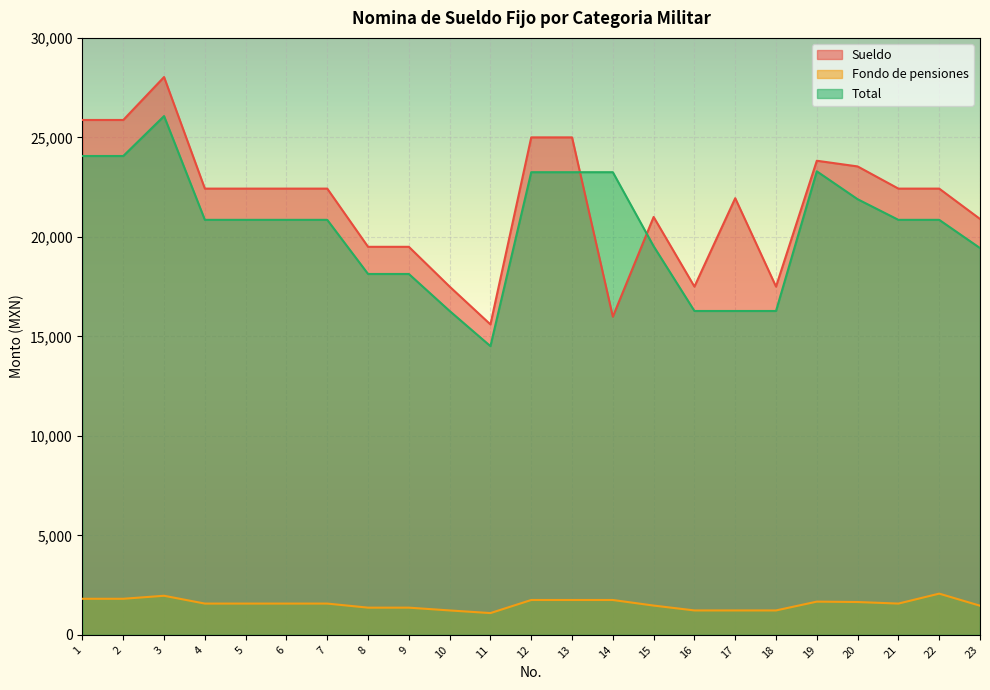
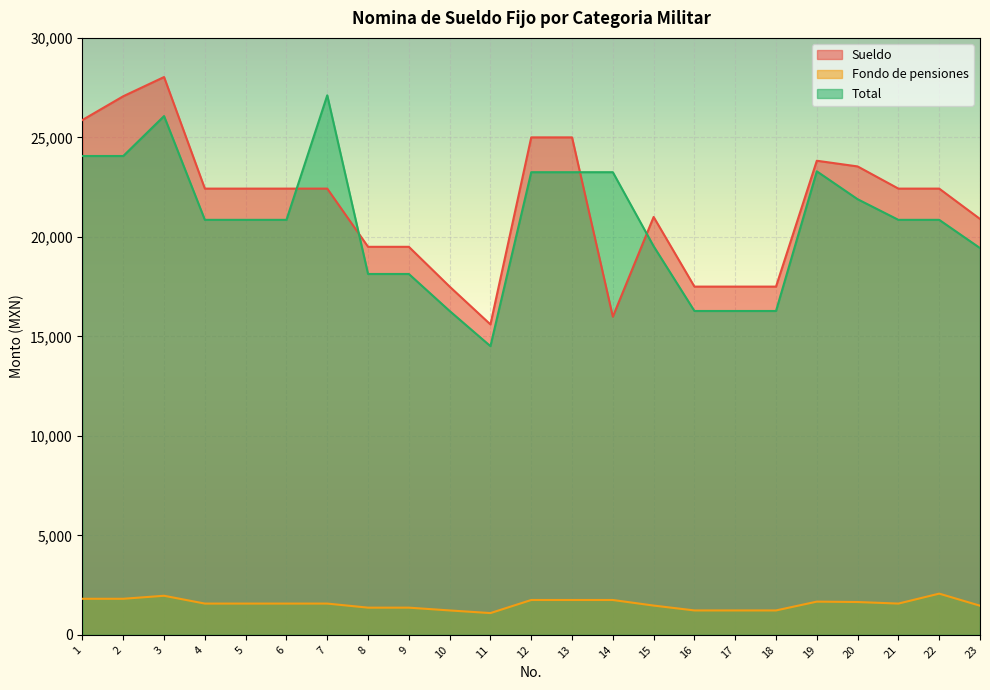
  {
    "Sueldo": {
      "1": "25,900",
-     "2": "25,900",
+     "2": "27,100",
      "3": "28,000",
      "4": "22,400",
      "5": "22,400",
      "6": "22,400",
      "7": "22,400",
      "8": "19,500",
      "9": "19,500",
      "10": "17,500",
      "11": "15,600",
      "12": "25,000",
      "13": "25,000",
      "14": "16,000",
      "15": "21,000",
      "16": "17,500",
-     "17": "21,900",
+     "17": "17,500",
      "18": "17,500",
      "19": "23,800",
      "20": "23,500",
      "21": "22,400",
      "22": "22,400",
      "23": "20,900"
    },
    "Fondo de pensiones": {
      "1": "1,800",
      "2": "1,800",
      "3": "2,000",
      "4": "1,600",
      "5": "1,600",
      "6": "1,600",
      "7": "1,600",
      "8": "1,400",
      "9": "1,400",
      "10": "1,200",
      "11": "1,100",
      "12": "1,800",
      "13": "1,800",
      "14": "1,800",
      "15": "1,500",
      "16": "1,200",
      "17": "1,200",
      "18": "1,200",
      "19": "1,700",
      "20": "1,600",
      "21": "1,600",
      "22": "2,100",
      "23": "1,500"
    },
    "Total": {
      "1": "24,100",
      "2": "24,100",
      "3": "26,100",
      "4": "20,900",
      "5": "20,900",
      "6": "20,900",
-     "7": "20,900",
+     "7": "27,100",
      "8": "18,100",
      "9": "18,100",
      "10": "16,300",
      "11": "14,500",
      "12": "23,300",
      "13": "23,300",
      "14": "23,300",
      "15": "19,500",
      "16": "16,300",
      "17": "16,300",
      "18": "16,300",
      "19": "23,300",
      "20": "21,900",
      "21": "20,900",
      "22": "20,900",
      "23": "19,400"
    }
  }
